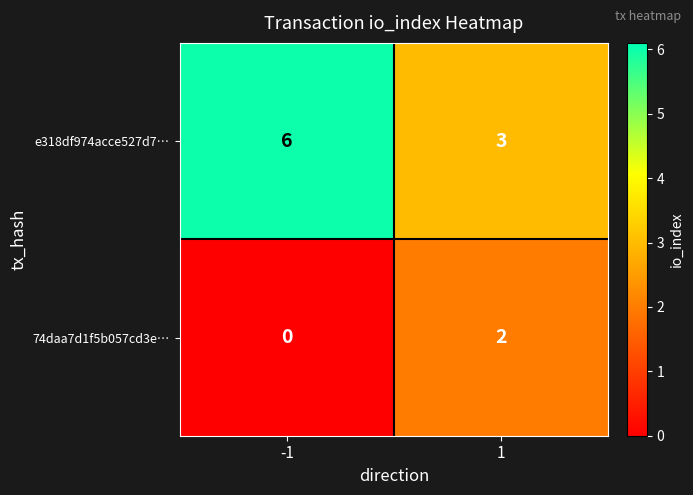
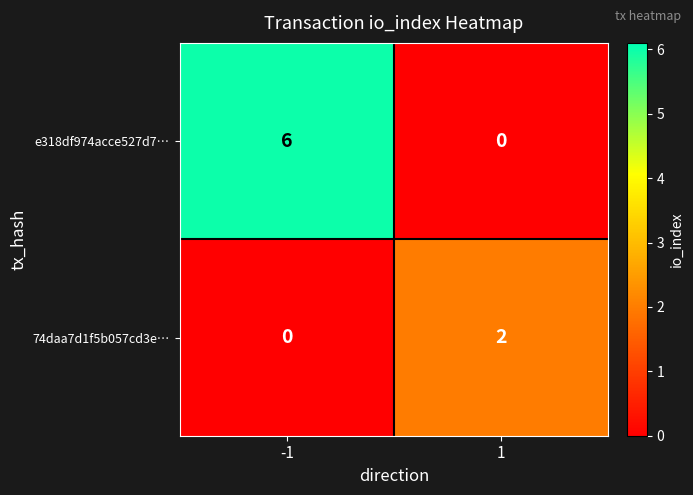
  {
    "e318df974acce527d7…": {
      "-1": 6,
-     "1": 3
+     "1": 0
    },
    "74daa7d1f5b057cd3e…": {
      "-1": 0,
      "1": 2
    }
  }
